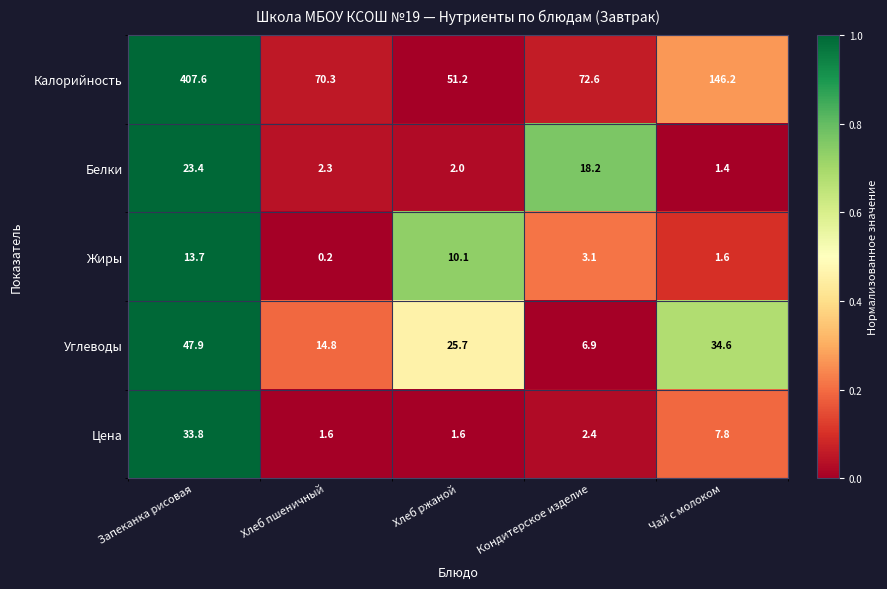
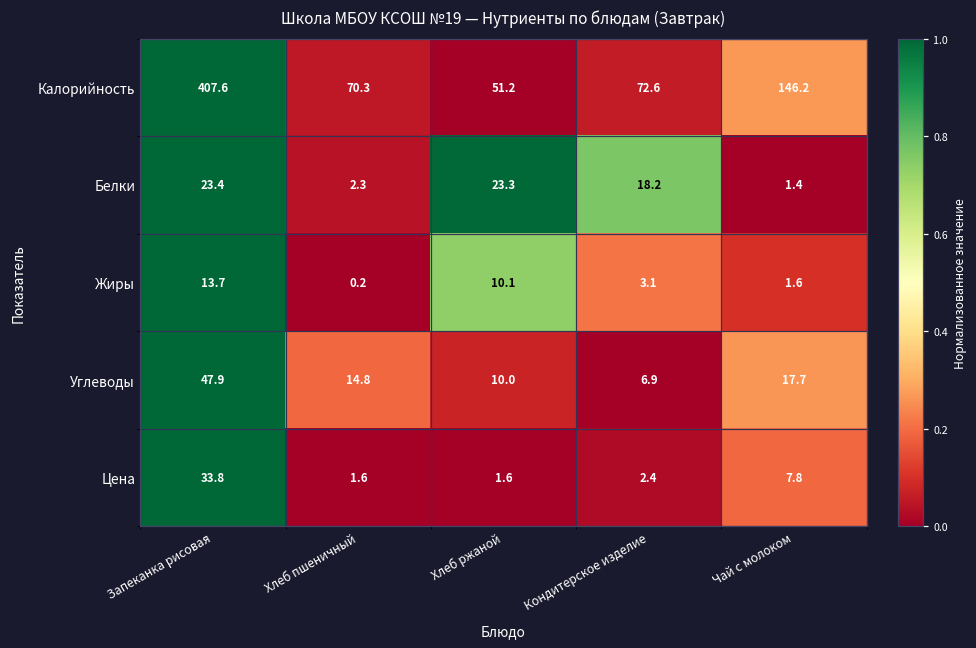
  {
    "Калорийность": {
      "Запеканка рисовая": 407.6,
      "Хлеб пшеничный": 70.3,
      "Хлеб ржаной": 51.2,
      "Кондитерское изделие": 72.6,
      "Чай с молоком": 146.2
    },
    "Белки": {
      "Запеканка рисовая": 23.4,
      "Хлеб пшеничный": 2.3,
-     "Хлеб ржаной": 2.0,
+     "Хлеб ржаной": 23.3,
      "Кондитерское изделие": 18.2,
      "Чай с молоком": 1.4
    },
    "Жиры": {
      "Запеканка рисовая": 13.7,
      "Хлеб пшеничный": 0.2,
      "Хлеб ржаной": 10.1,
      "Кондитерское изделие": 3.1,
      "Чай с молоком": 1.6
    },
    "Углеводы": {
      "Запеканка рисовая": 47.9,
      "Хлеб пшеничный": 14.8,
-     "Хлеб ржаной": 25.7,
+     "Хлеб ржаной": 10.0,
      "Кондитерское изделие": 6.9,
-     "Чай с молоком": 34.6
+     "Чай с молоком": 17.7
    },
    "Цена": {
      "Запеканка рисовая": 33.8,
      "Хлеб пшеничный": 1.6,
      "Хлеб ржаной": 1.6,
      "Кондитерское изделие": 2.4,
      "Чай с молоком": 7.8
    }
  }
